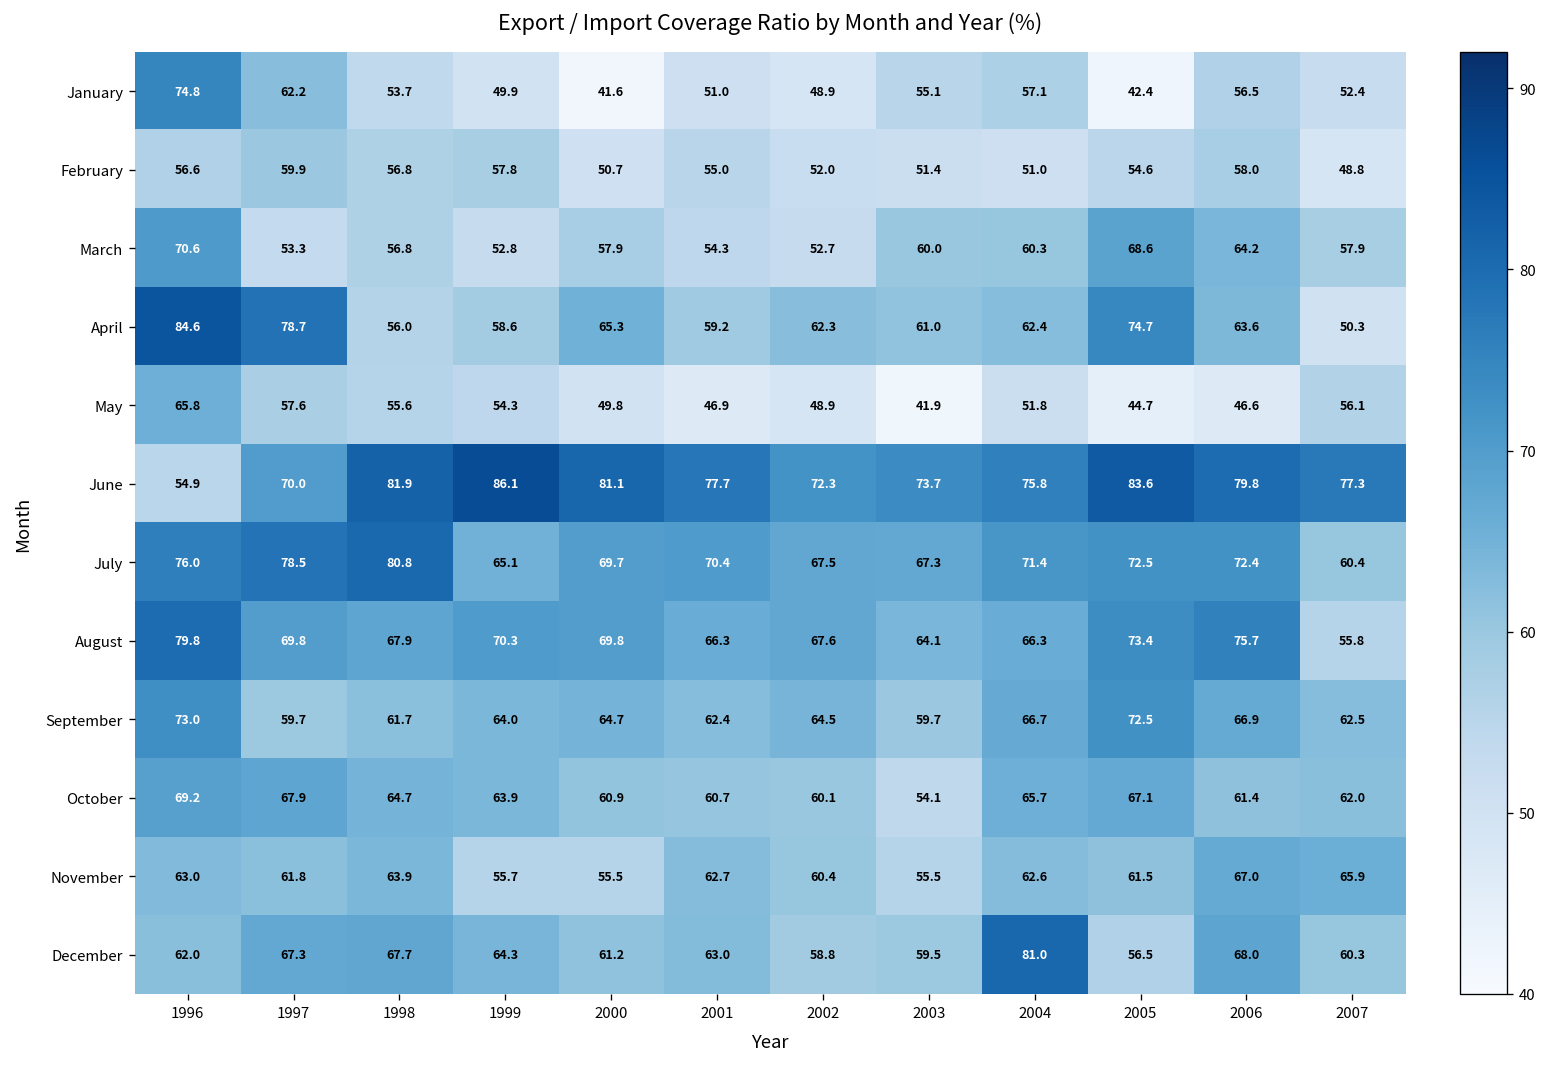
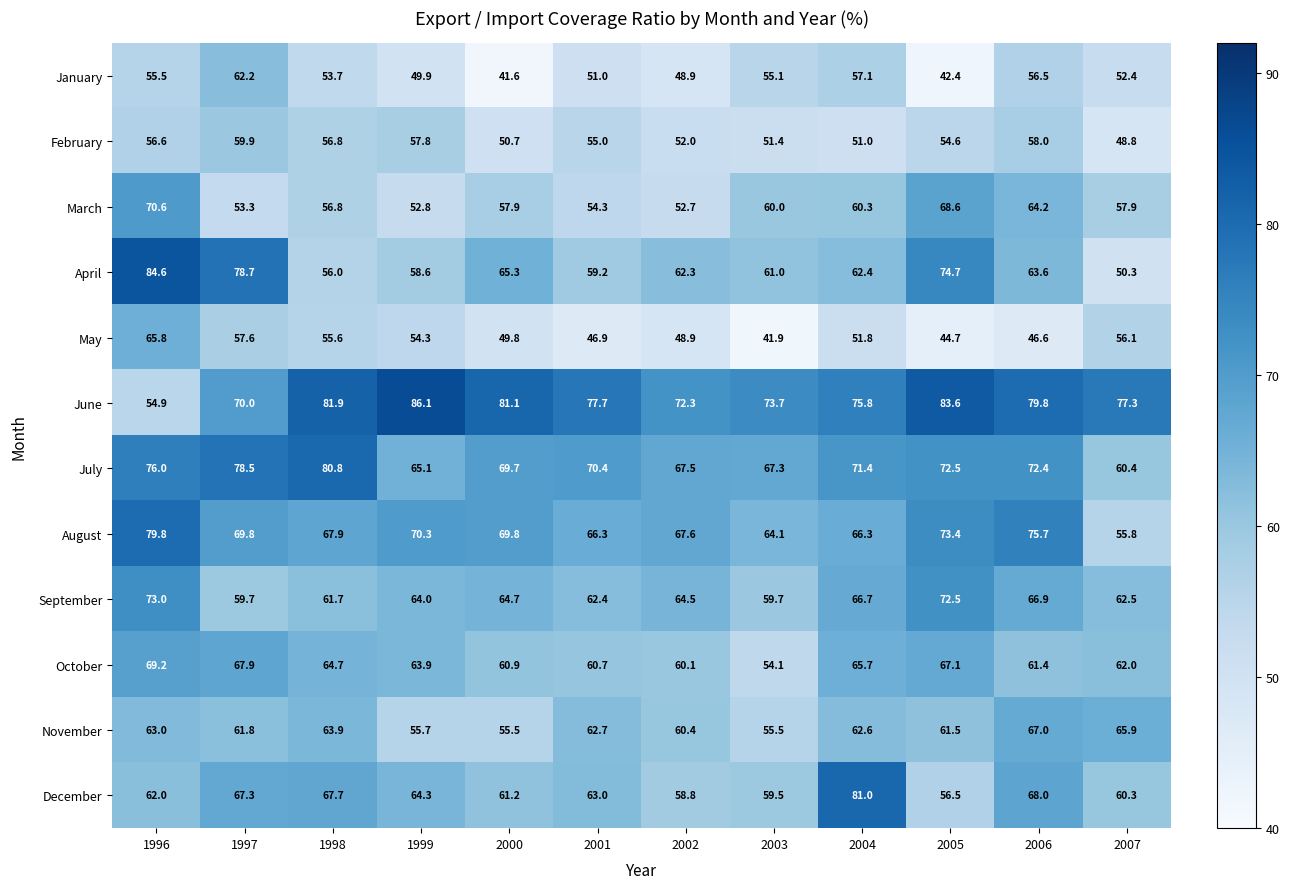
  {
    "January": {
-     "1996": 74.8,
+     "1996": 55.5,
      "1997": 62.2,
      "1998": 53.7,
      "1999": 49.9,
      "2000": 41.6,
      "2001": 51.0,
      "2002": 48.9,
      "2003": 55.1,
      "2004": 57.1,
      "2005": 42.4,
      "2006": 56.5,
      "2007": 52.4
    },
    "February": {
      "1996": 56.6,
      "1997": 59.9,
      "1998": 56.8,
      "1999": 57.8,
      "2000": 50.7,
      "2001": 55.0,
      "2002": 52.0,
      "2003": 51.4,
      "2004": 51.0,
      "2005": 54.6,
      "2006": 58.0,
      "2007": 48.8
    },
    "March": {
      "1996": 70.6,
      "1997": 53.3,
      "1998": 56.8,
      "1999": 52.8,
      "2000": 57.9,
      "2001": 54.3,
      "2002": 52.7,
      "2003": 60.0,
      "2004": 60.3,
      "2005": 68.6,
      "2006": 64.2,
      "2007": 57.9
    },
    "April": {
      "1996": 84.6,
      "1997": 78.7,
      "1998": 56.0,
      "1999": 58.6,
      "2000": 65.3,
      "2001": 59.2,
      "2002": 62.3,
      "2003": 61.0,
      "2004": 62.4,
      "2005": 74.7,
      "2006": 63.6,
      "2007": 50.3
    },
    "May": {
      "1996": 65.8,
      "1997": 57.6,
      "1998": 55.6,
      "1999": 54.3,
      "2000": 49.8,
      "2001": 46.9,
      "2002": 48.9,
      "2003": 41.9,
      "2004": 51.8,
      "2005": 44.7,
      "2006": 46.6,
      "2007": 56.1
    },
    "June": {
      "1996": 54.9,
      "1997": 70.0,
      "1998": 81.9,
      "1999": 86.1,
      "2000": 81.1,
      "2001": 77.7,
      "2002": 72.3,
      "2003": 73.7,
      "2004": 75.8,
      "2005": 83.6,
      "2006": 79.8,
      "2007": 77.3
    },
    "July": {
      "1996": 76.0,
      "1997": 78.5,
      "1998": 80.8,
      "1999": 65.1,
      "2000": 69.7,
      "2001": 70.4,
      "2002": 67.5,
      "2003": 67.3,
      "2004": 71.4,
      "2005": 72.5,
      "2006": 72.4,
      "2007": 60.4
    },
    "August": {
      "1996": 79.8,
      "1997": 69.8,
      "1998": 67.9,
      "1999": 70.3,
      "2000": 69.8,
      "2001": 66.3,
      "2002": 67.6,
      "2003": 64.1,
      "2004": 66.3,
      "2005": 73.4,
      "2006": 75.7,
      "2007": 55.8
    },
    "September": {
      "1996": 73.0,
      "1997": 59.7,
      "1998": 61.7,
      "1999": 64.0,
      "2000": 64.7,
      "2001": 62.4,
      "2002": 64.5,
      "2003": 59.7,
      "2004": 66.7,
      "2005": 72.5,
      "2006": 66.9,
      "2007": 62.5
    },
    "October": {
      "1996": 69.2,
      "1997": 67.9,
      "1998": 64.7,
      "1999": 63.9,
      "2000": 60.9,
      "2001": 60.7,
      "2002": 60.1,
      "2003": 54.1,
      "2004": 65.7,
      "2005": 67.1,
      "2006": 61.4,
      "2007": 62.0
    },
    "November": {
      "1996": 63.0,
      "1997": 61.8,
      "1998": 63.9,
      "1999": 55.7,
      "2000": 55.5,
      "2001": 62.7,
      "2002": 60.4,
      "2003": 55.5,
      "2004": 62.6,
      "2005": 61.5,
      "2006": 67.0,
      "2007": 65.9
    },
    "December": {
      "1996": 62.0,
      "1997": 67.3,
      "1998": 67.7,
      "1999": 64.3,
      "2000": 61.2,
      "2001": 63.0,
      "2002": 58.8,
      "2003": 59.5,
      "2004": 81.0,
      "2005": 56.5,
      "2006": 68.0,
      "2007": 60.3
    }
  }
